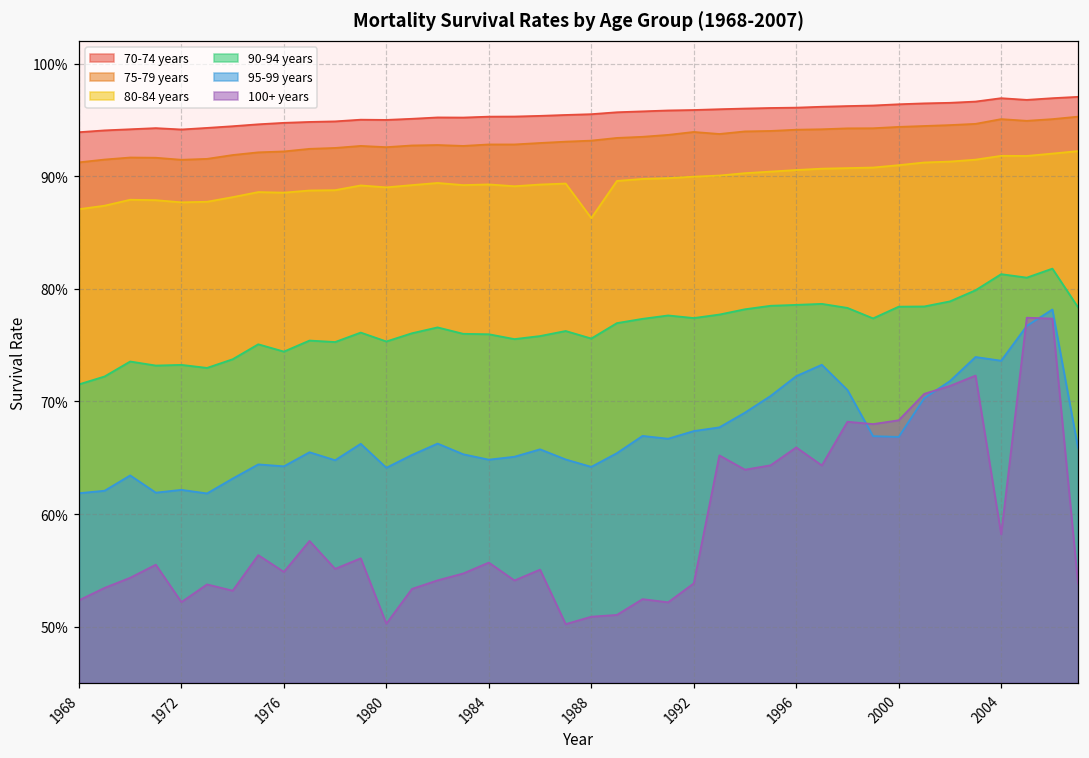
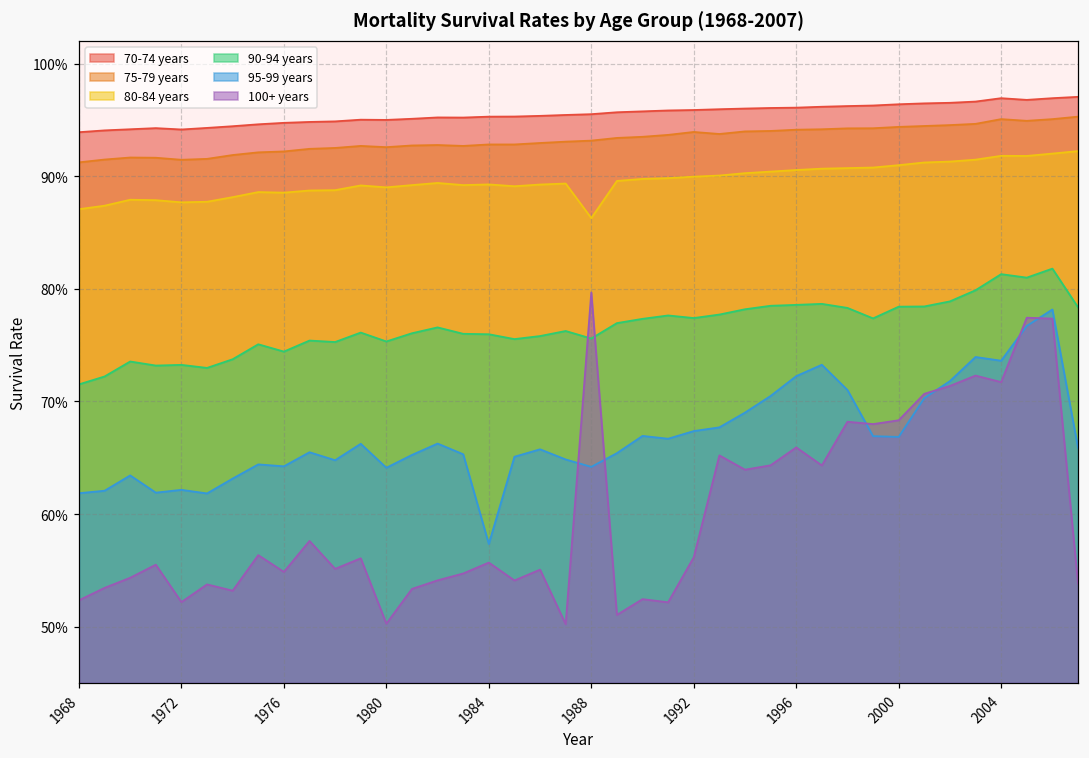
  {
    "80-84 years": {
      "1968": "87.1%",
      "1972": "87.7%",
      "1976": "88.6%",
      "1980": "89.0%",
      "1984": "89.3%",
      "1988": "86.3%",
      "1992": "90.0%",
      "1996": "90.6%",
      "2000": "91.0%",
      "2004": "91.8%"
    },
    "90-94 years": {
      "1968": "71.5%",
      "1972": "73.3%",
      "1976": "74.4%",
      "1980": "75.3%",
      "1984": "76.0%",
      "1988": "75.6%",
      "1992": "77.4%",
      "1996": "78.6%",
      "2000": "78.4%",
      "2004": "81.3%"
    },
    "95-99 years": {
      "1968": "61.9%",
      "1972": "62.2%",
      "1976": "64.2%",
      "1980": "64.1%",
-     "1984": "64.8%",
+     "1984": "57.3%",
      "1988": "64.2%",
      "1992": "67.4%",
      "1996": "72.3%",
      "2000": "66.9%",
      "2004": "73.6%"
    },
    "100+ years": {
      "1968": "52.3%",
      "1972": "52.2%",
      "1976": "54.9%",
      "1980": "50.3%",
      "1984": "55.7%",
-     "1988": "50.9%",
-     "1992": "53.8%",
+     "1988": "79.7%",
+     "1992": "56.2%",
      "1996": "65.9%",
      "2000": "68.3%",
-     "2004": "58.2%"
+     "2004": "71.7%"
    }
  }
